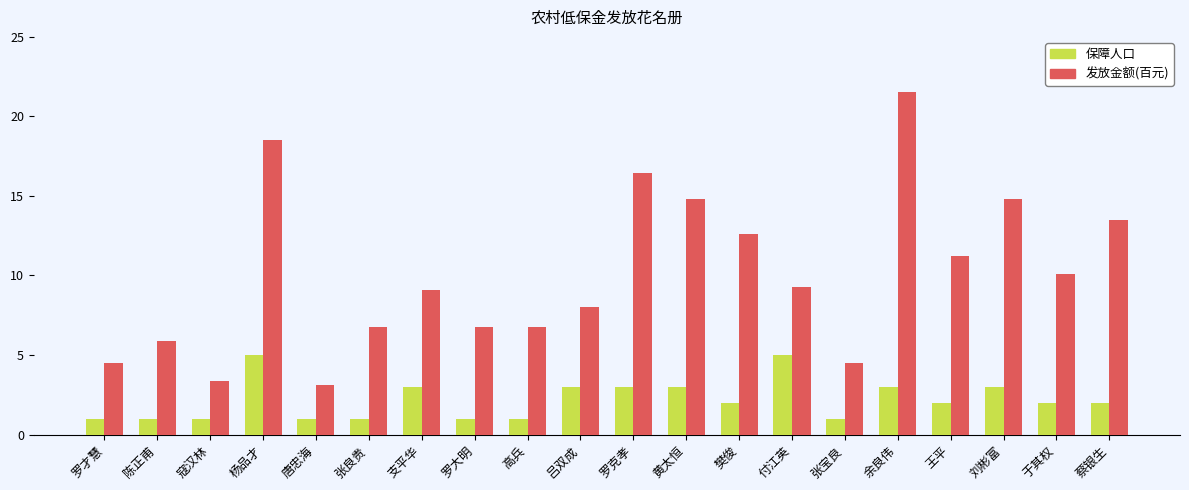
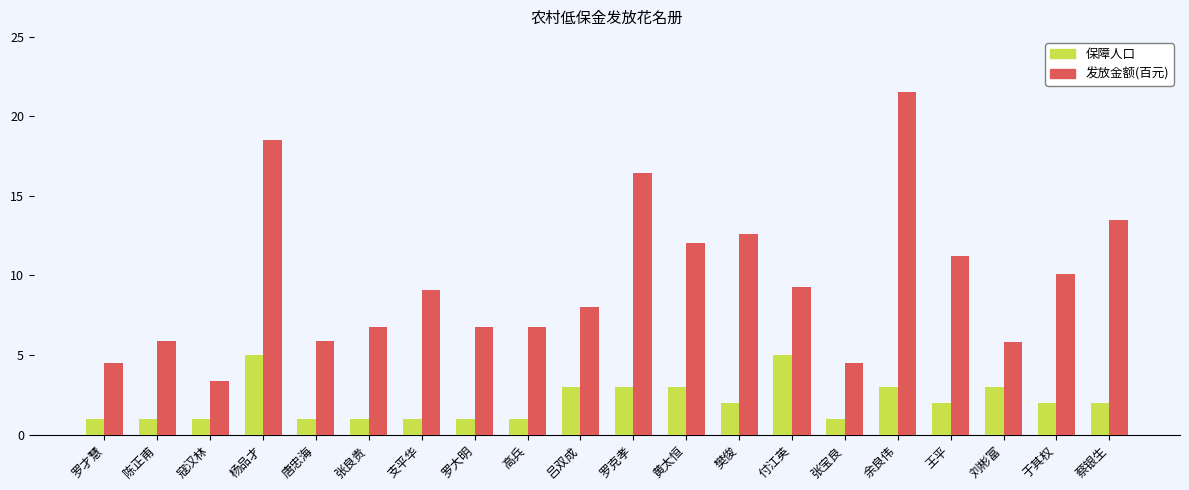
  {
    "保障人口": {
      "罗才慧": 1,
      "陈正甫": 1,
      "寇汉林": 1,
      "杨品才": 5,
      "唐忠海": 1,
      "张良贵": 1,
-     "支平华": 3,
+     "支平华": 1,
      "罗大明": 1,
      "高兵": 1,
      "吕双成": 3,
      "罗克孝": 3,
      "黄太恒": 3,
      "樊俊": 2,
      "付江英": 5,
      "张宝良": 1,
      "余良伟": 3,
      "王平": 2,
      "刘彬富": 3,
      "于其权": 2,
      "蔡银生": 2
    },
    "发放金额(百元)": {
      "罗才慧": 4.5,
      "陈正甫": 5.9,
      "寇汉林": 3.4,
      "杨品才": 18.5,
-     "唐忠海": 3.1,
+     "唐忠海": 5.9,
      "张良贵": 6.8,
      "支平华": 9.1,
      "罗大明": 6.8,
      "高兵": 6.8,
      "吕双成": 8.0,
      "罗克孝": 16.4,
-     "黄太恒": 14.8,
+     "黄太恒": 12.1,
      "樊俊": 12.6,
      "付江英": 9.3,
      "张宝良": 4.5,
      "余良伟": 21.6,
      "王平": 11.3,
-     "刘彬富": 14.8,
+     "刘彬富": 5.8,
      "于其权": 10.1,
      "蔡银生": 13.5
    }
  }
